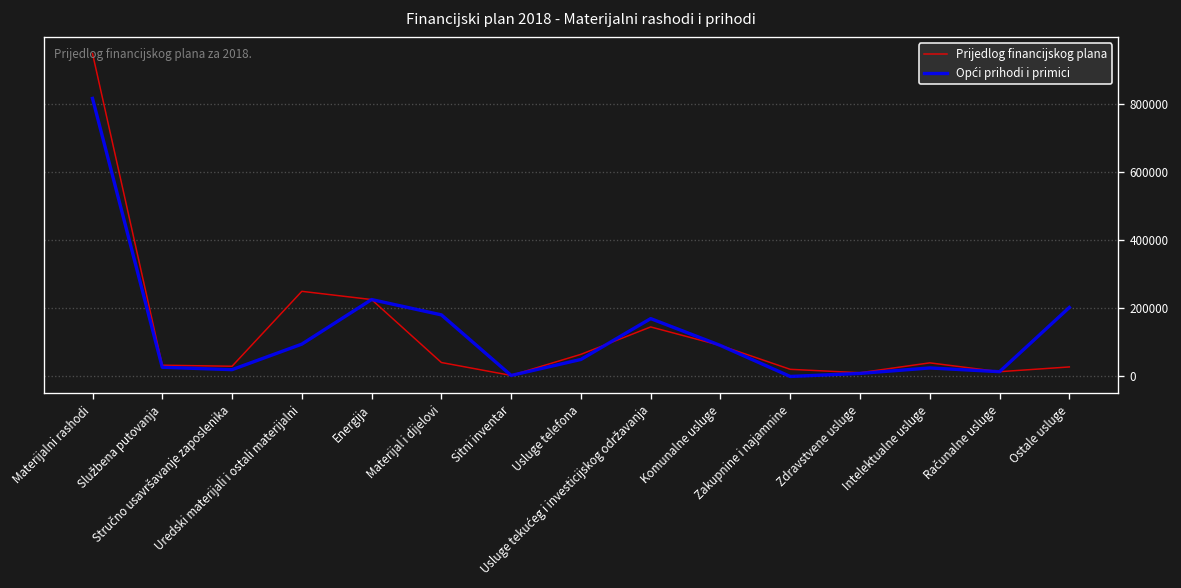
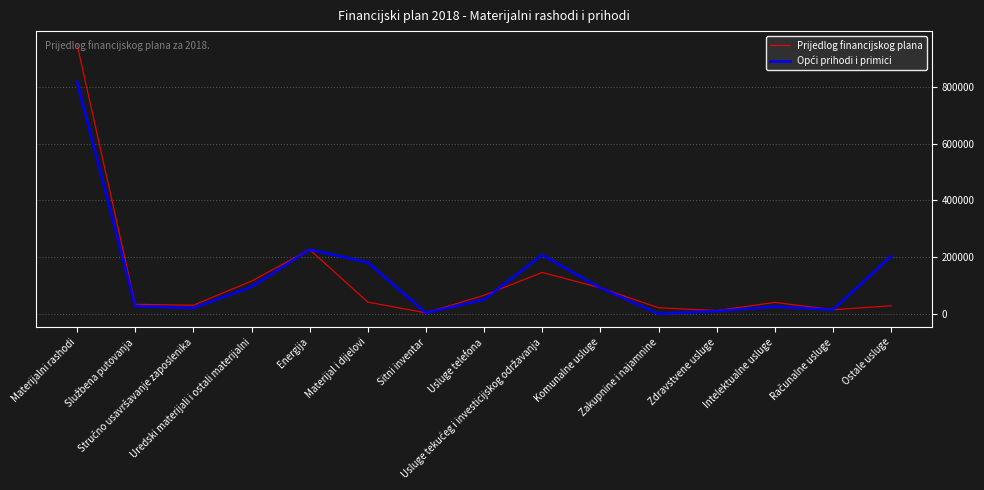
  {
    "Prijedlog financijskog plana": {
      "Stručno usavršavanje zaposlenika": 30000,
-     "Uredski materijali i ostali materijalni": 250000,
+     "Uredski materijali i ostali materijalni": 120000,
      "Materijal i dijelovi": 40000,
      "Usluge telefona": 70000,
      "Usluge tekućeg i investicijskog održavanja": 150000,
      "Zakupnine i najamnine": 20000,
      "Intelektualne usluge": 40000,
      "Ostale usluge": 30000
    },
    "Opći prihodi i primici": {
      "Materijalni rashodi": 820000,
      "Stručno usavršavanje zaposlenika": 20000,
      "Uredski materijali i ostali materijalni": 100000,
      "Materijal i dijelovi": 180000,
      "Usluge telefona": 50000,
-     "Usluge tekućeg i investicijskog održavanja": 170000,
+     "Usluge tekućeg i investicijskog održavanja": 210000,
      "Zakupnine i najamnine": 0,
      "Intelektualne usluge": 30000,
      "Ostale usluge": 200000
    }
  }
